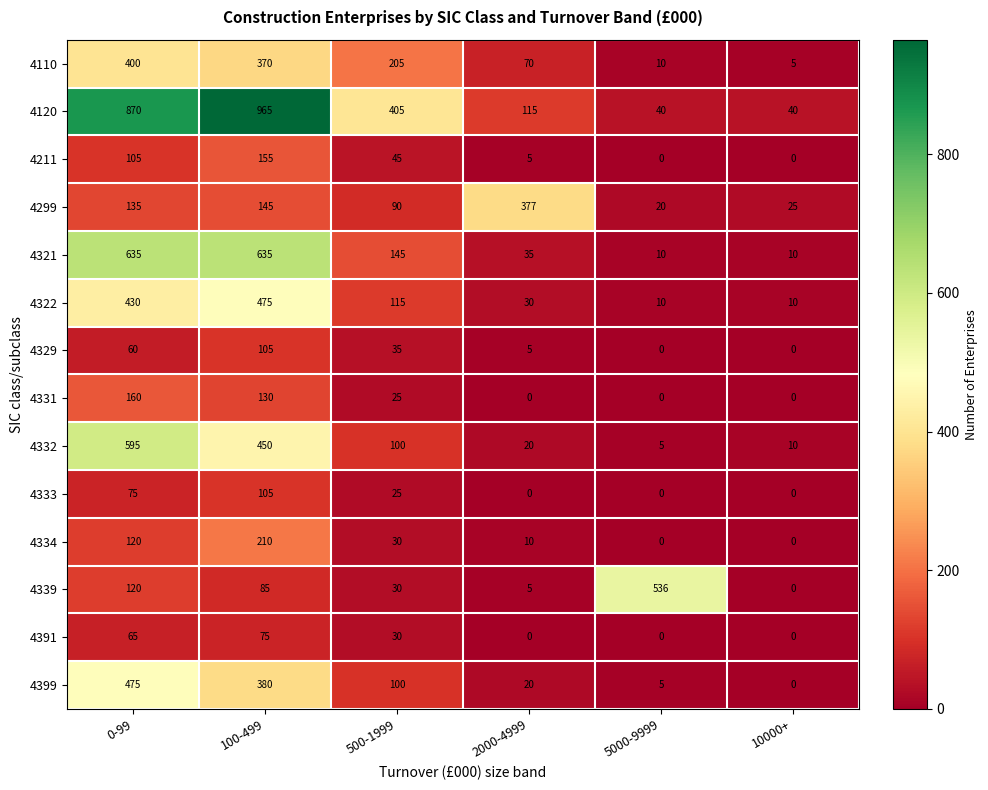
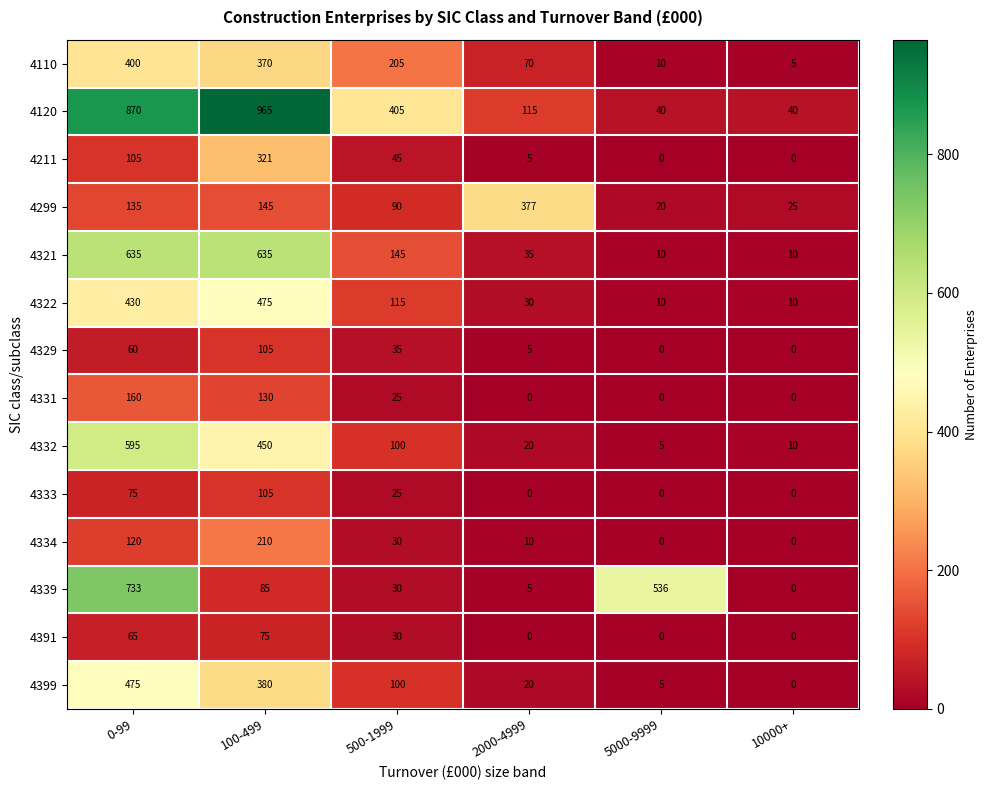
  {
    "4110": {
      "0-99": 400,
      "100-499": 370,
      "500-1999": 205,
      "2000-4999": 70,
      "5000-9999": 10,
      "10000+": 5
    },
    "4120": {
      "0-99": 870,
      "100-499": 965,
      "500-1999": 405,
      "2000-4999": 115,
      "5000-9999": 40,
      "10000+": 40
    },
    "4211": {
      "0-99": 105,
-     "100-499": 155,
+     "100-499": 321,
      "500-1999": 45,
      "2000-4999": 5,
      "5000-9999": 0,
      "10000+": 0
    },
    "4299": {
      "0-99": 135,
      "100-499": 145,
      "500-1999": 90,
      "2000-4999": 377,
      "5000-9999": 20,
      "10000+": 25
    },
    "4321": {
      "0-99": 635,
      "100-499": 635,
      "500-1999": 145,
      "2000-4999": 35,
      "5000-9999": 10,
      "10000+": 10
    },
    "4322": {
      "0-99": 430,
      "100-499": 475,
      "500-1999": 115,
      "2000-4999": 30,
      "5000-9999": 10,
      "10000+": 10
    },
    "4329": {
      "0-99": 60,
      "100-499": 105,
      "500-1999": 35,
      "2000-4999": 5,
      "5000-9999": 0,
      "10000+": 0
    },
    "4331": {
      "0-99": 160,
      "100-499": 130,
      "500-1999": 25,
      "2000-4999": 0,
      "5000-9999": 0,
      "10000+": 0
    },
    "4332": {
      "0-99": 595,
      "100-499": 450,
      "500-1999": 100,
      "2000-4999": 20,
      "5000-9999": 5,
      "10000+": 10
    },
    "4333": {
      "0-99": 75,
      "100-499": 105,
      "500-1999": 25,
      "2000-4999": 0,
      "5000-9999": 0,
      "10000+": 0
    },
    "4334": {
      "0-99": 120,
      "100-499": 210,
      "500-1999": 30,
      "2000-4999": 10,
      "5000-9999": 0,
      "10000+": 0
    },
    "4339": {
-     "0-99": 120,
+     "0-99": 733,
      "100-499": 85,
      "500-1999": 30,
      "2000-4999": 5,
      "5000-9999": 536,
      "10000+": 0
    },
    "4391": {
      "0-99": 65,
      "100-499": 75,
      "500-1999": 30,
      "2000-4999": 0,
      "5000-9999": 0,
      "10000+": 0
    },
    "4399": {
      "0-99": 475,
      "100-499": 380,
      "500-1999": 100,
      "2000-4999": 20,
      "5000-9999": 5,
      "10000+": 0
    }
  }
